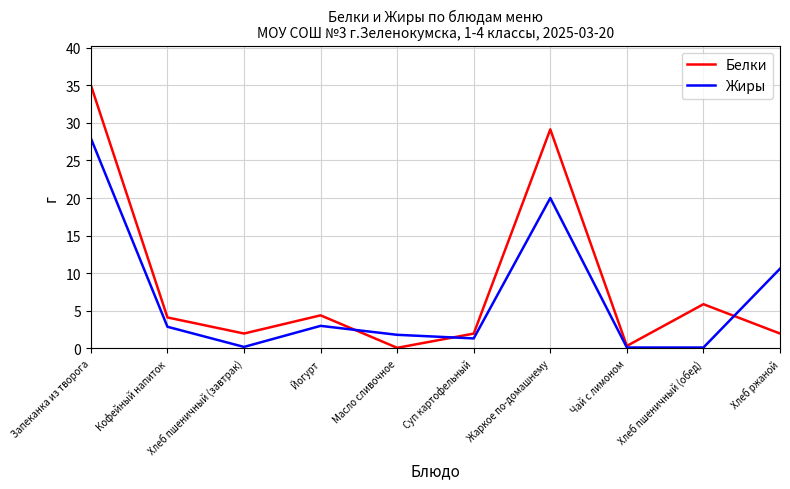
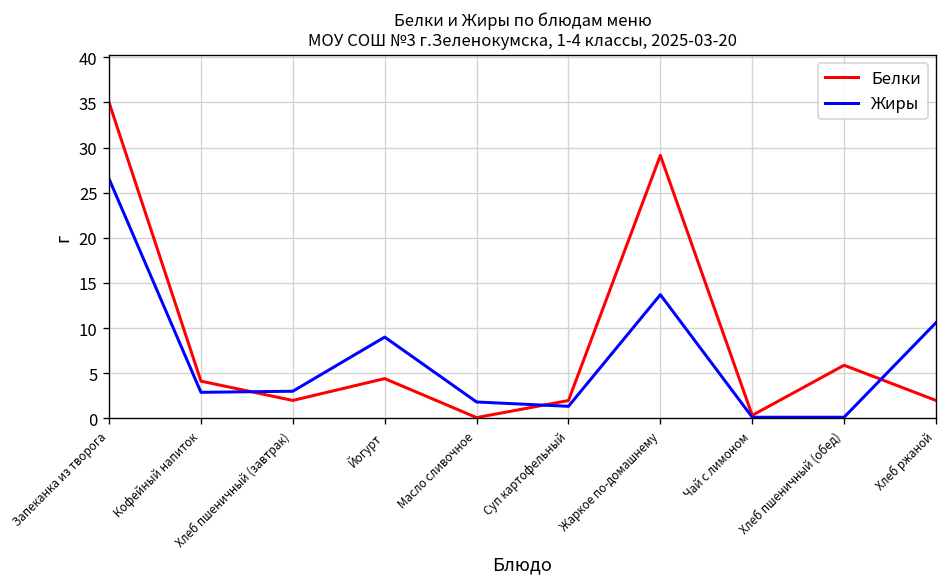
  {
    "Белки": {
      "Запеканка из творога": 35,
      "Кофейный напиток": 4,
      "Хлеб пшеничный (завтрак)": 2,
      "Йогурт": 4,
      "Масло сливочное": 0,
      "Суп картофельный": 2,
      "Жаркое по-домашнему": 29,
      "Хлеб пшеничный (обед)": 6,
      "Хлеб ржаной": 2
    },
    "Жиры": {
-     "Запеканка из творога": 28,
+     "Запеканка из творога": 27,
      "Кофейный напиток": 3,
-     "Хлеб пшеничный (завтрак)": 0,
-     "Йогурт": 3,
+     "Хлеб пшеничный (завтрак)": 3,
+     "Йогурт": 9,
      "Масло сливочное": 2,
      "Суп картофельный": 1,
-     "Жаркое по-домашнему": 20,
+     "Жаркое по-домашнему": 14,
      "Хлеб пшеничный (обед)": 0,
      "Хлеб ржаной": 11
    }
  }
